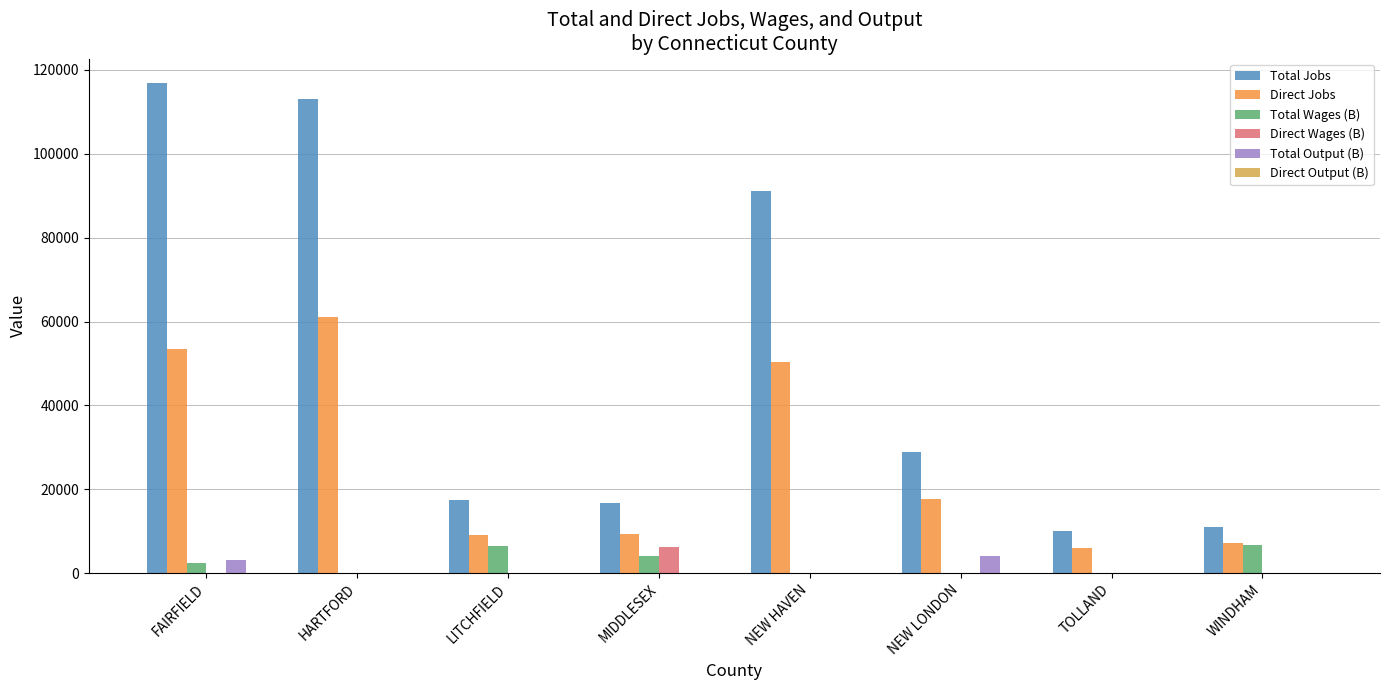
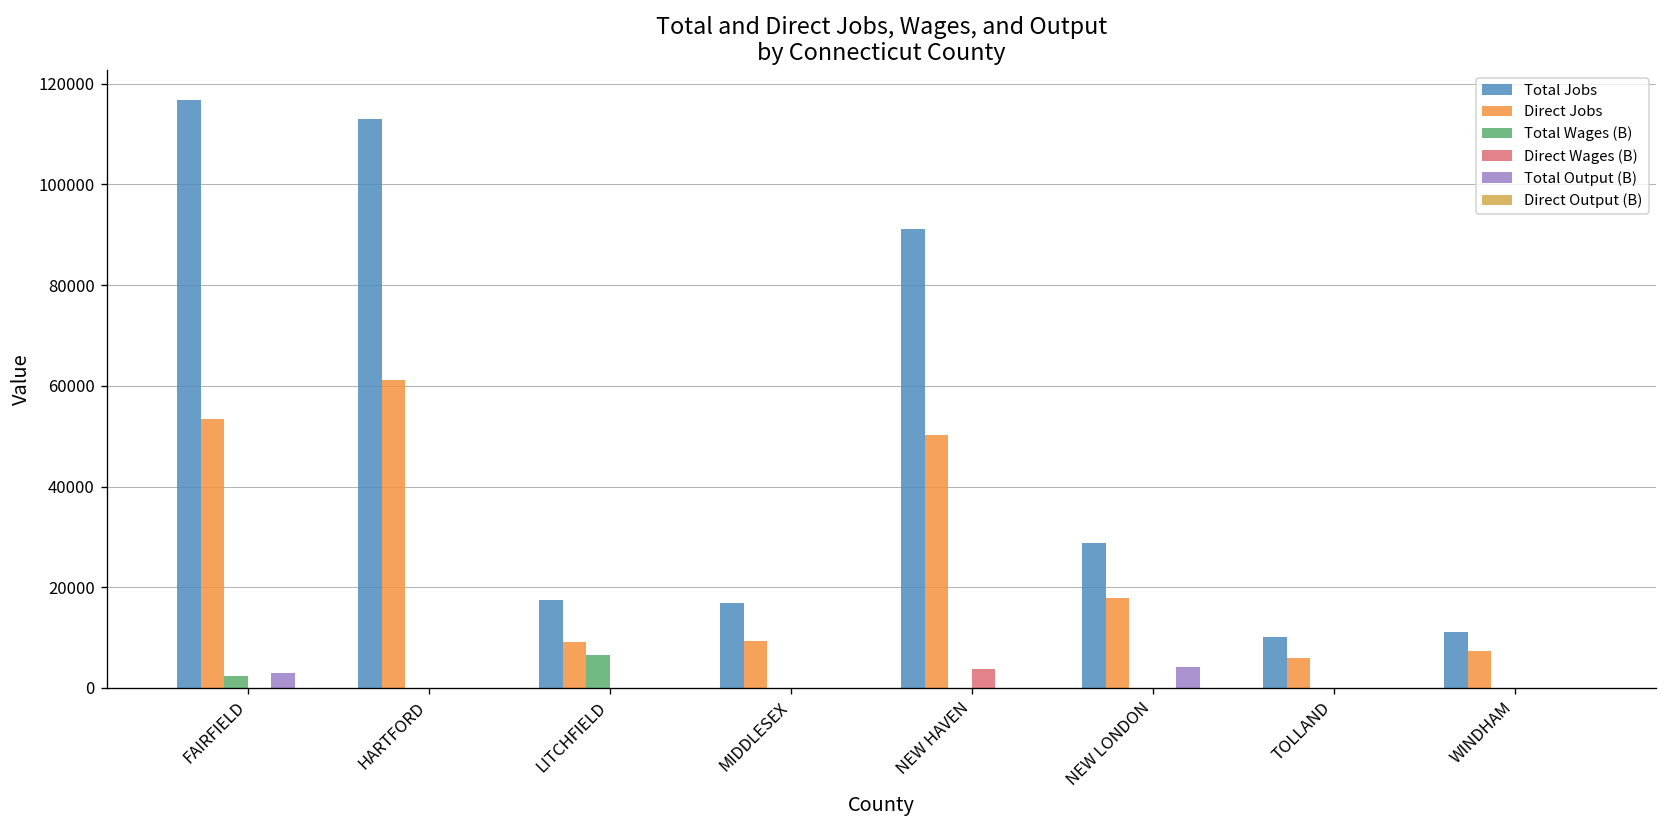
  {
    "Total Jobs": {
      "FAIRFIELD": 117000,
      "HARTFORD": 113000,
      "LITCHFIELD": 17000,
      "MIDDLESEX": 17000,
      "NEW HAVEN": 91000,
      "NEW LONDON": 29000,
      "TOLLAND": 10000,
      "WINDHAM": 11000
    },
    "Total Wages (B)": {
      "FAIRFIELD": 2000,
      "LITCHFIELD": 6000,
-     "MIDDLESEX": 4000,
-     "WINDHAM": 7000
+     "MIDDLESEX": 0,
+     "WINDHAM": 0
    },
    "Direct Wages (B)": {
-     "MIDDLESEX": 6000,
-     "NEW HAVEN": 0
+     "MIDDLESEX": 0,
+     "NEW HAVEN": 4000
    },
    "Total Output (B)": {
      "FAIRFIELD": 3000,
      "NEW LONDON": 4000
    }
  }
